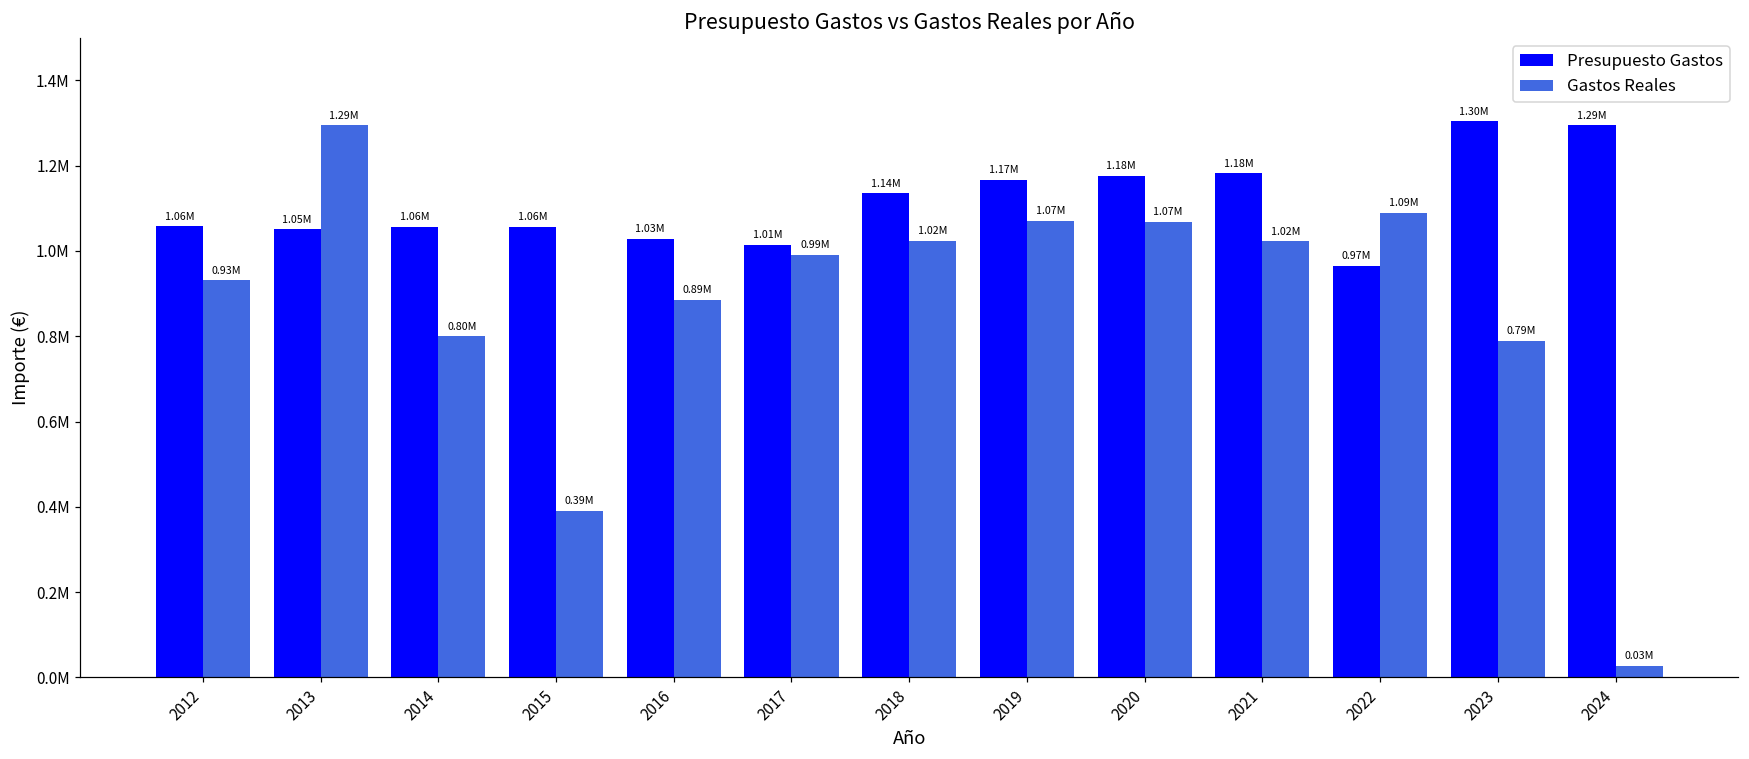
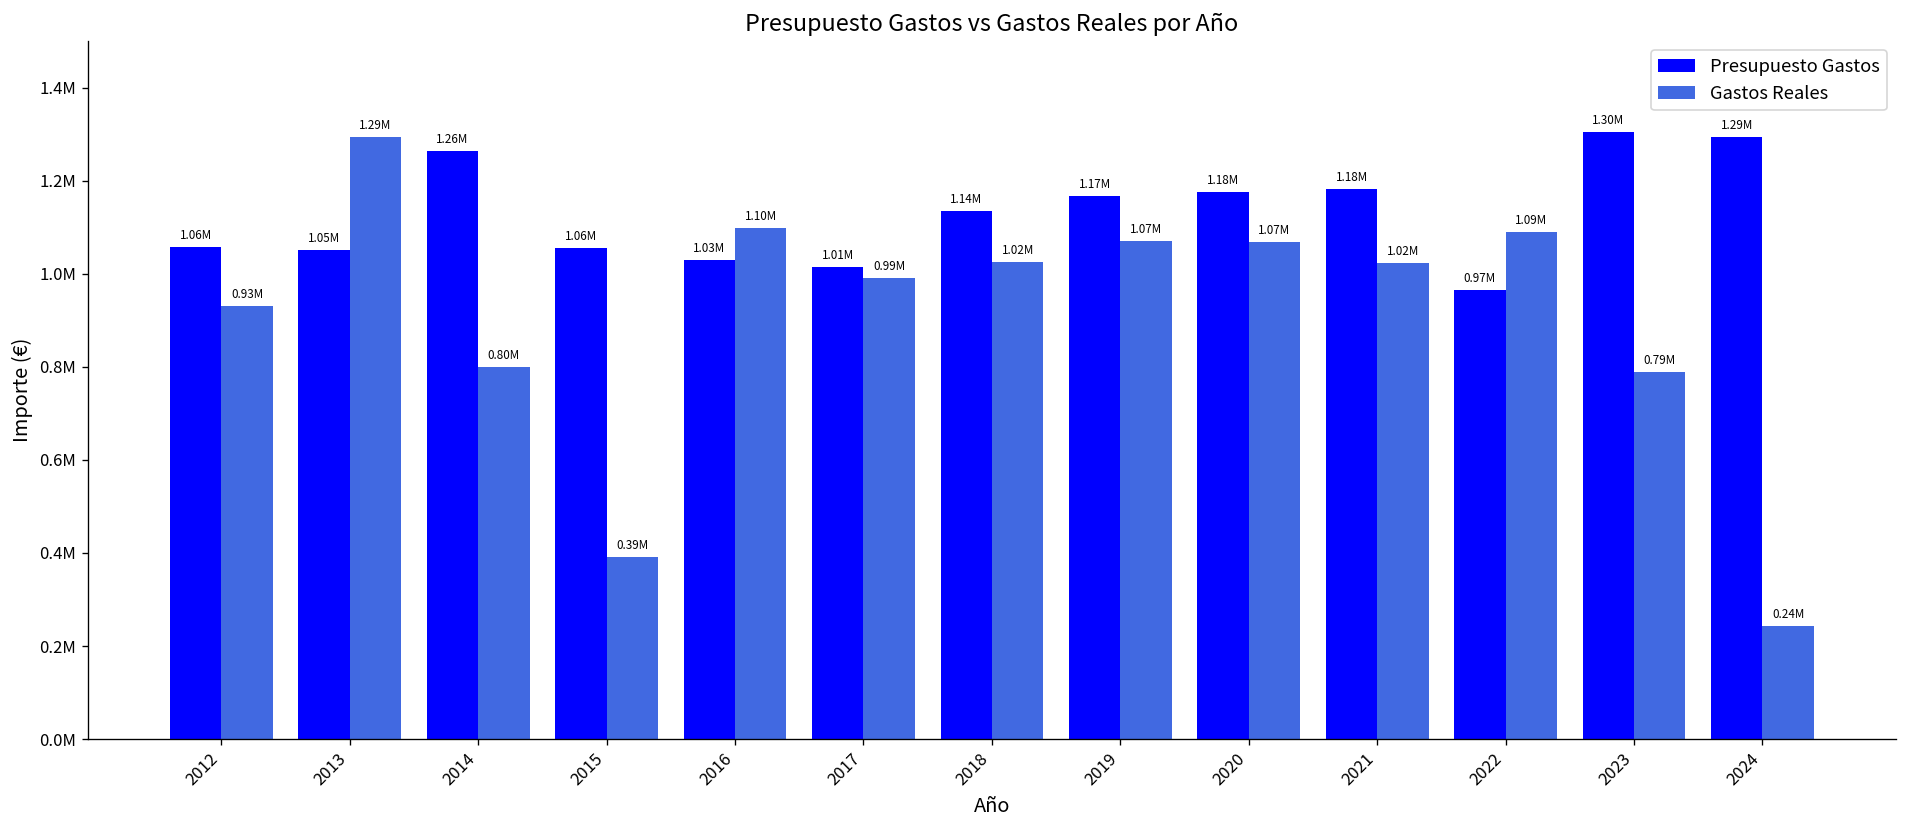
  {
    "Presupuesto Gastos": {
      "2012": "1.06M",
      "2013": "1.05M",
-     "2014": "1.06M",
+     "2014": "1.26M",
      "2015": "1.06M",
      "2016": "1.03M",
      "2017": "1.01M",
      "2018": "1.14M",
      "2019": "1.17M",
      "2020": "1.18M",
      "2021": "1.18M",
      "2022": "0.97M",
      "2023": "1.30M",
      "2024": "1.29M"
    },
    "Gastos Reales": {
      "2012": "0.93M",
      "2013": "1.29M",
      "2014": "0.80M",
      "2015": "0.39M",
-     "2016": "0.89M",
+     "2016": "1.10M",
      "2017": "0.99M",
      "2018": "1.02M",
      "2019": "1.07M",
      "2020": "1.07M",
      "2021": "1.02M",
      "2022": "1.09M",
      "2023": "0.79M",
-     "2024": "0.03M"
+     "2024": "0.24M"
    }
  }
